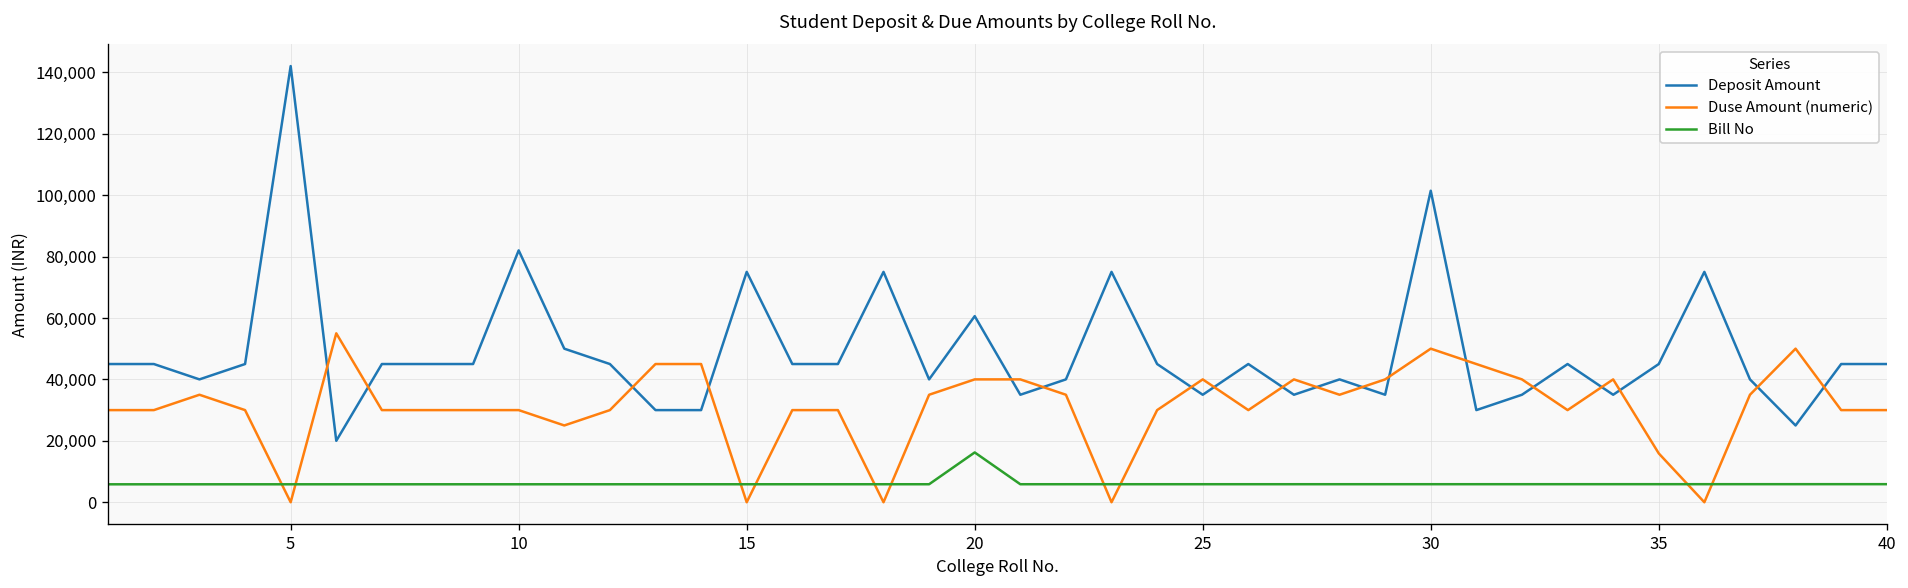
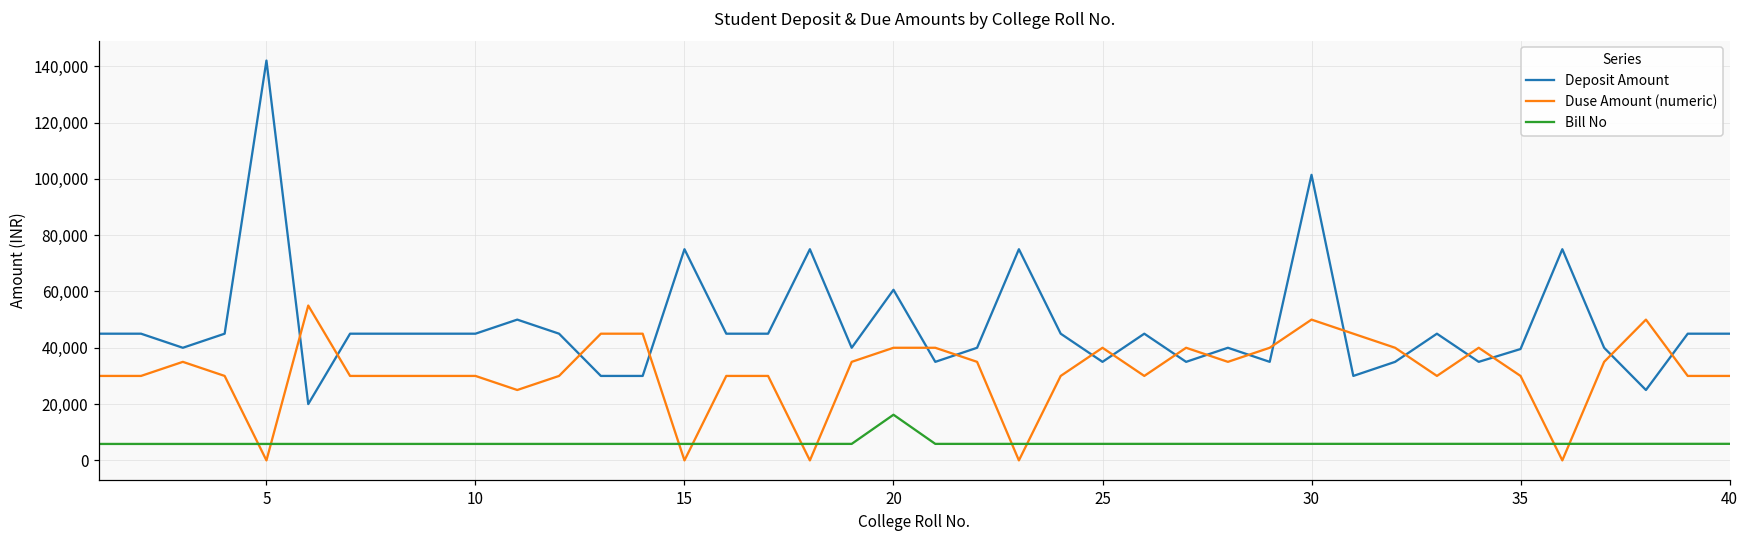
  {
    "Deposit Amount": {
      "5": "142,000",
-     "10": "82,000",
+     "10": "45,000",
      "15": "75,000",
      "20": "61,000",
      "25": "35,000",
      "30": "101,000",
-     "35": "45,000",
+     "35": "40,000",
      "40": "45,000"
    },
    "Duse Amount (numeric)": {
      "5": "0",
      "10": "30,000",
      "15": "0",
      "20": "40,000",
      "25": "40,000",
      "30": "50,000",
-     "35": "16,000",
+     "35": "30,000",
      "40": "30,000"
    },
    "Bill No": {
      "5": "6,000",
      "10": "6,000",
      "15": "6,000",
      "20": "16,000",
      "25": "6,000",
      "30": "6,000",
      "35": "6,000",
      "40": "6,000"
    }
  }
